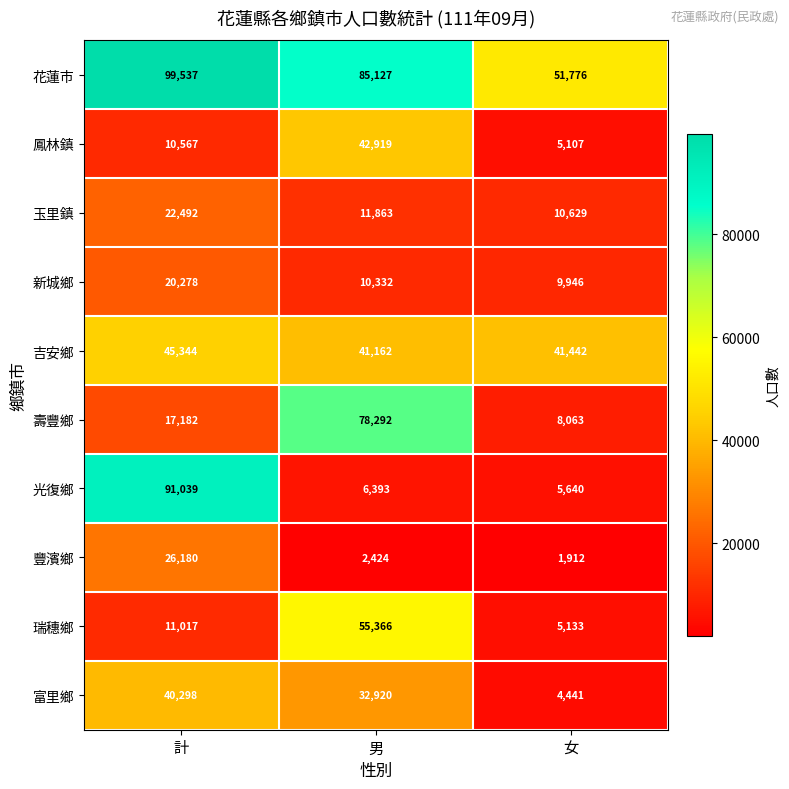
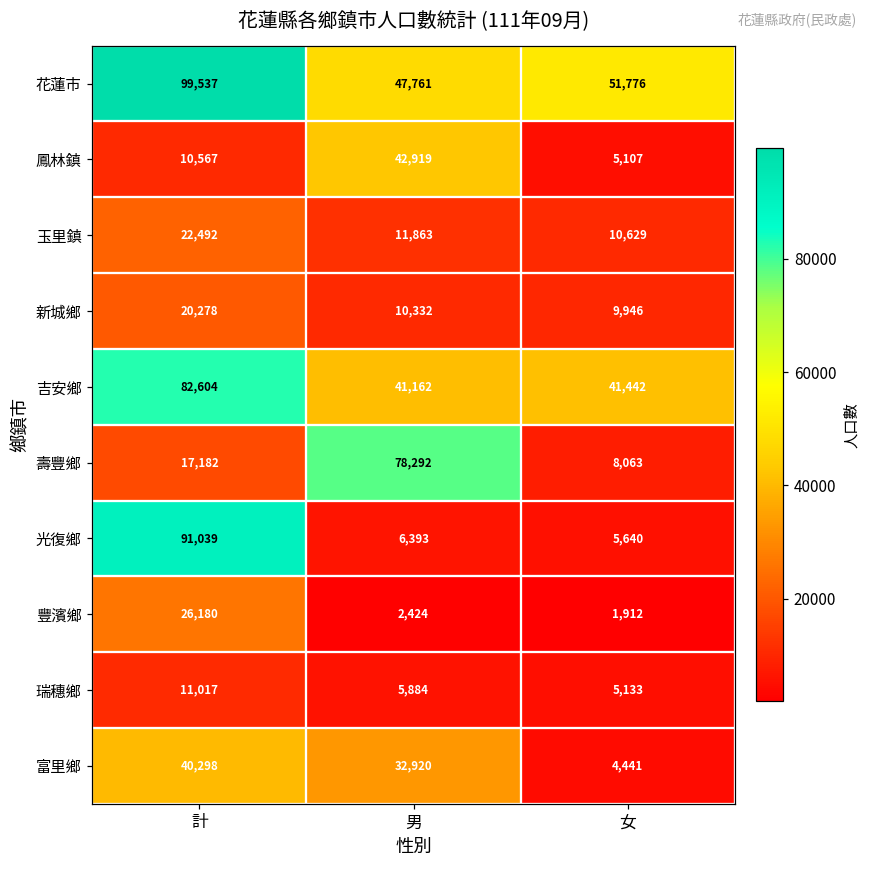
  {
    "花蓮市": {
      "計": "99,537",
-     "男": "85,127",
+     "男": "47,761",
      "女": "51,776"
    },
    "鳳林鎮": {
      "計": "10,567",
      "男": "42,919",
      "女": "5,107"
    },
    "玉里鎮": {
      "計": "22,492",
      "男": "11,863",
      "女": "10,629"
    },
    "新城鄉": {
      "計": "20,278",
      "男": "10,332",
      "女": "9,946"
    },
    "吉安鄉": {
-     "計": "45,344",
+     "計": "82,604",
      "男": "41,162",
      "女": "41,442"
    },
    "壽豐鄉": {
      "計": "17,182",
      "男": "78,292",
      "女": "8,063"
    },
    "光復鄉": {
      "計": "91,039",
      "男": "6,393",
      "女": "5,640"
    },
    "豐濱鄉": {
      "計": "26,180",
      "男": "2,424",
      "女": "1,912"
    },
    "瑞穗鄉": {
      "計": "11,017",
-     "男": "55,366",
+     "男": "5,884",
      "女": "5,133"
    },
    "富里鄉": {
      "計": "40,298",
      "男": "32,920",
      "女": "4,441"
    }
  }
